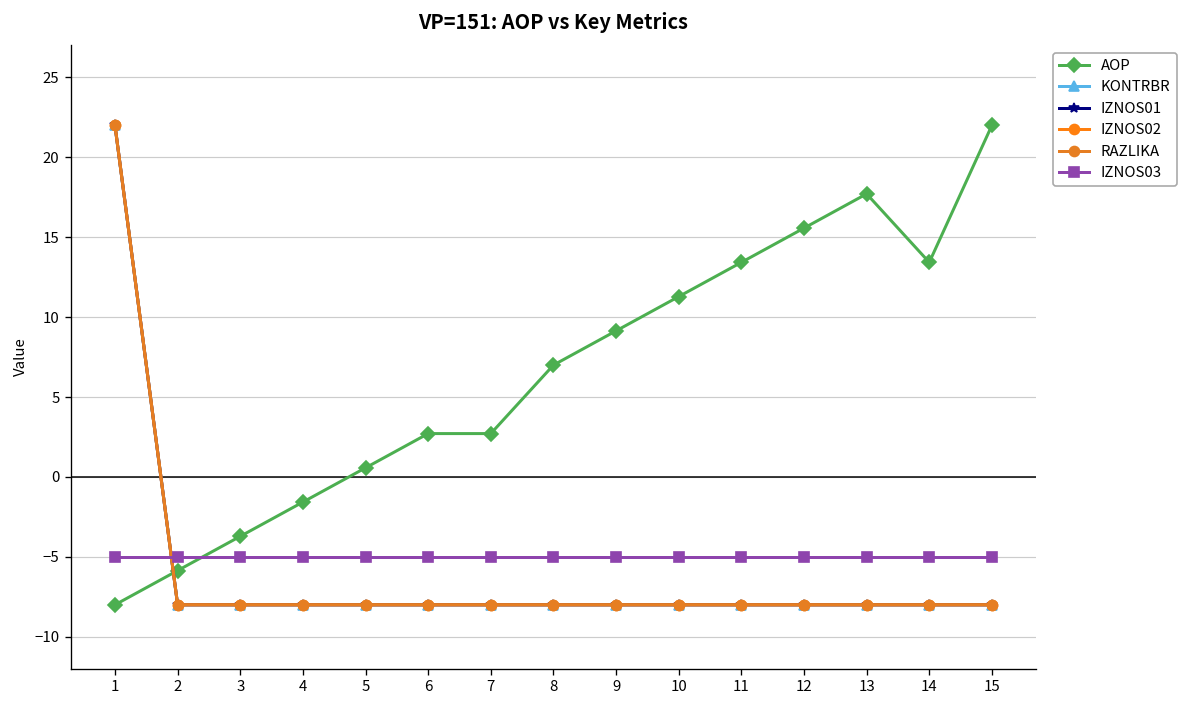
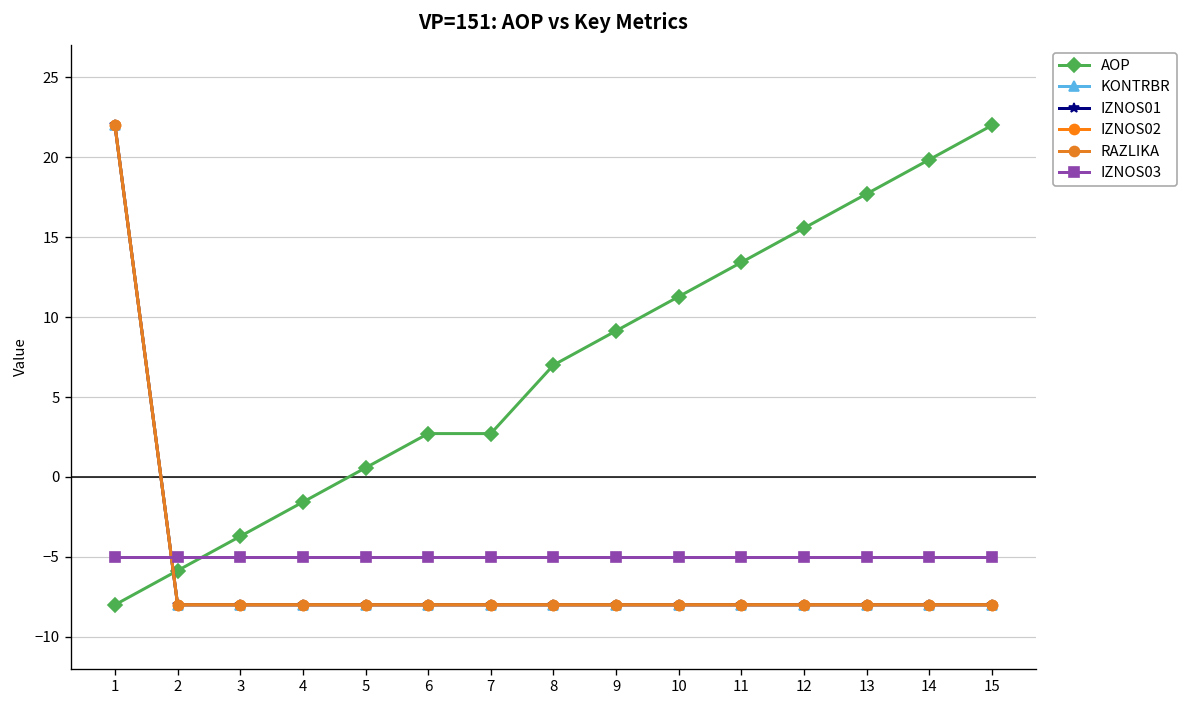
  {
    "AOP": {
      "1": -8.0,
      "2": -5.9,
      "3": -3.7,
      "4": -1.6,
      "5": 0.6,
      "6": 2.7,
      "7": 2.7,
      "8": 7.0,
      "9": 9.1,
      "10": 11.3,
      "11": 13.4,
      "12": 15.6,
      "13": 17.7,
-     "14": 13.4,
+     "14": 19.9,
      "15": 22.0
    },
    "RAZLIKA": {
      "1": 22.0,
      "2": -8.0,
      "3": -8.0,
      "4": -8.0,
      "5": -8.0,
      "6": -8.0,
      "7": -8.0,
      "8": -8.0,
      "9": -8.0,
      "10": -8.0,
      "11": -8.0,
      "12": -8.0,
      "13": -8.0,
      "14": -8.0,
      "15": -8.0
    },
    "IZNOS03": {
      "1": -5.0,
      "2": -5.0,
      "3": -5.0,
      "4": -5.0,
      "5": -5.0,
      "6": -5.0,
      "7": -5.0,
      "8": -5.0,
      "9": -5.0,
      "10": -5.0,
      "11": -5.0,
      "12": -5.0,
      "13": -5.0,
      "14": -5.0,
      "15": -5.0
    }
  }
